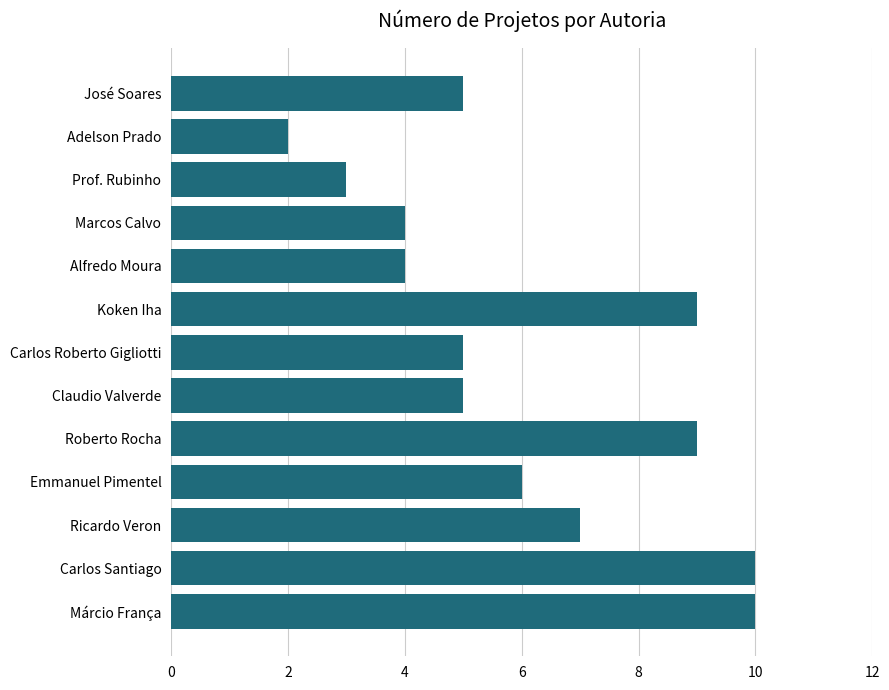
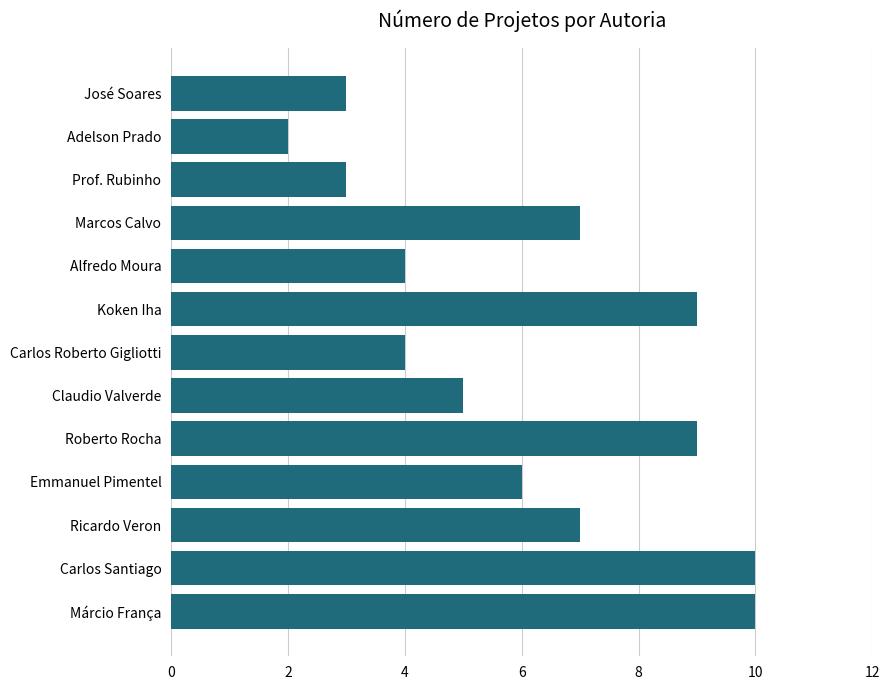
  {
-   "José Soares": 5,
+   "José Soares": 3,
    "Adelson Prado": 2,
    "Prof. Rubinho": 3,
-   "Marcos Calvo": 4,
+   "Marcos Calvo": 7,
    "Alfredo Moura": 4,
    "Koken Iha": 9,
-   "Carlos Roberto Gigliotti": 5,
+   "Carlos Roberto Gigliotti": 4,
    "Claudio Valverde": 5,
    "Roberto Rocha": 9,
    "Emmanuel Pimentel": 6,
    "Ricardo Veron": 7,
    "Carlos Santiago": 10,
    "Márcio França": 10
  }
